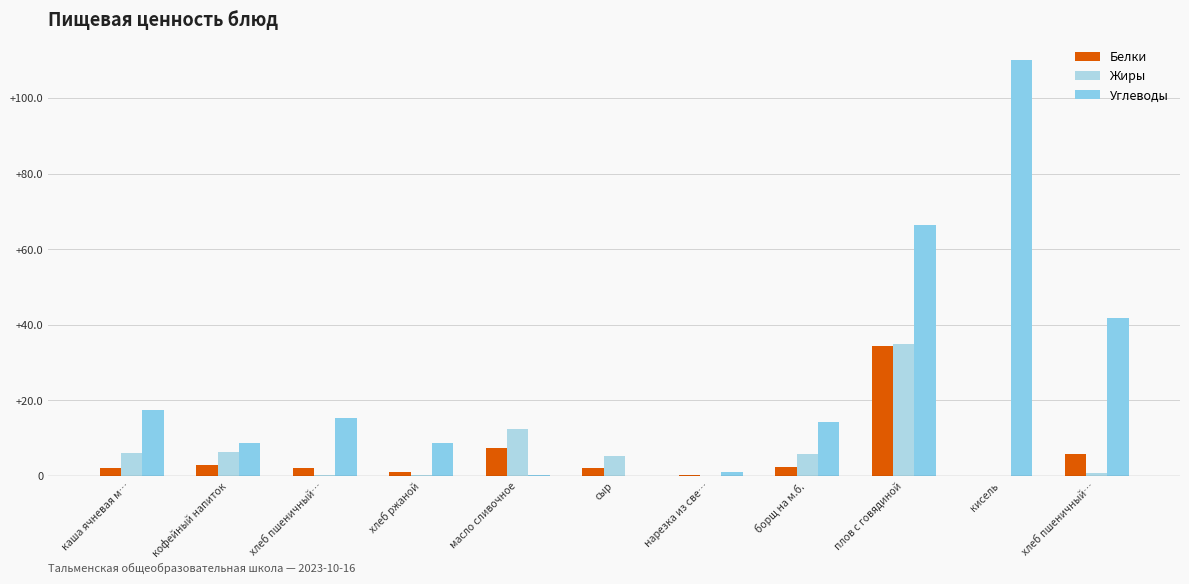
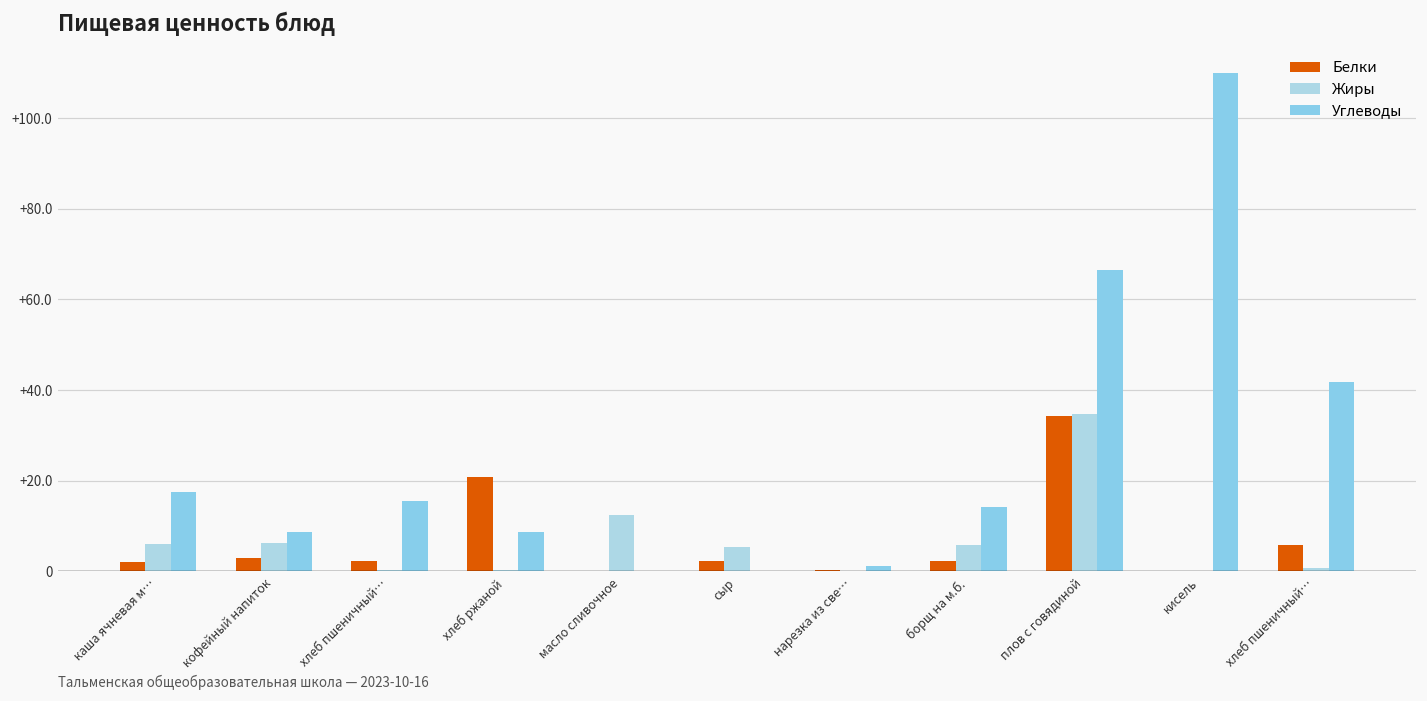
  {
    "Белки": {
      "каша ячневая м…": "+2",
      "кофейный напиток": "+3",
-     "хлеб ржаной": "+1",
-     "масло сливочное": "+7",
+     "хлеб ржаной": "+21",
+     "масло сливочное": "+0",
      "сыр": "+2",
      "борщ на м.б.": "+2",
      "плов с говядиной": "+34",
      "кисель": "+0"
    }
  }
